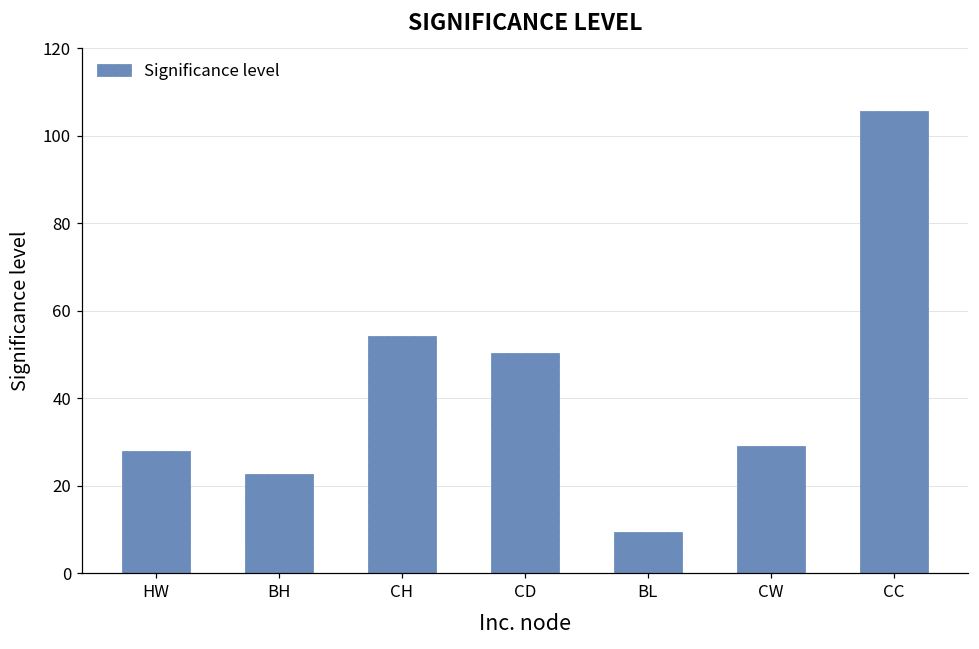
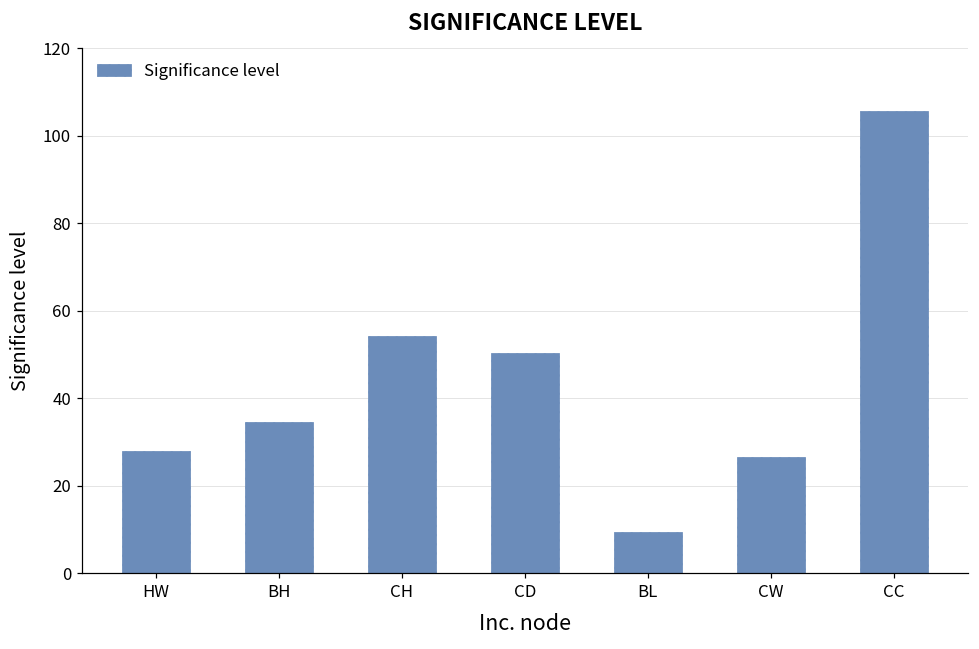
  {
    "HW": 28,
-   "BH": 23,
+   "BH": 35,
    "CH": 54,
    "CD": 50,
    "BL": 9,
-   "CW": 29,
+   "CW": 27,
    "CC": 106
  }
